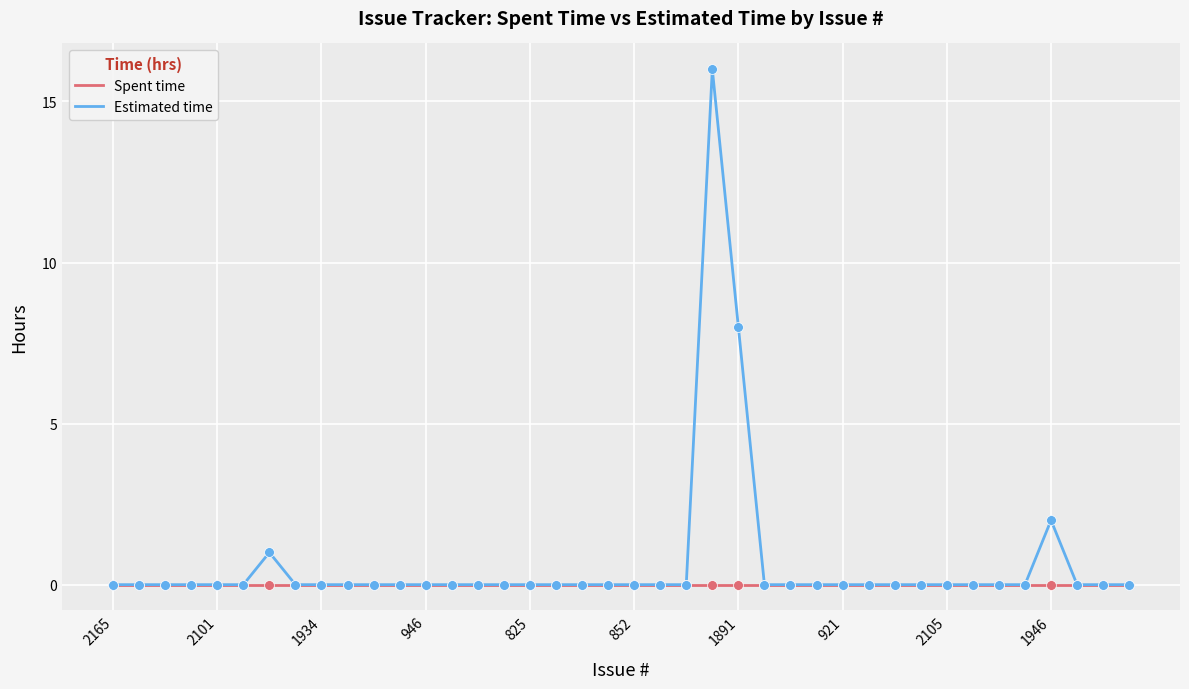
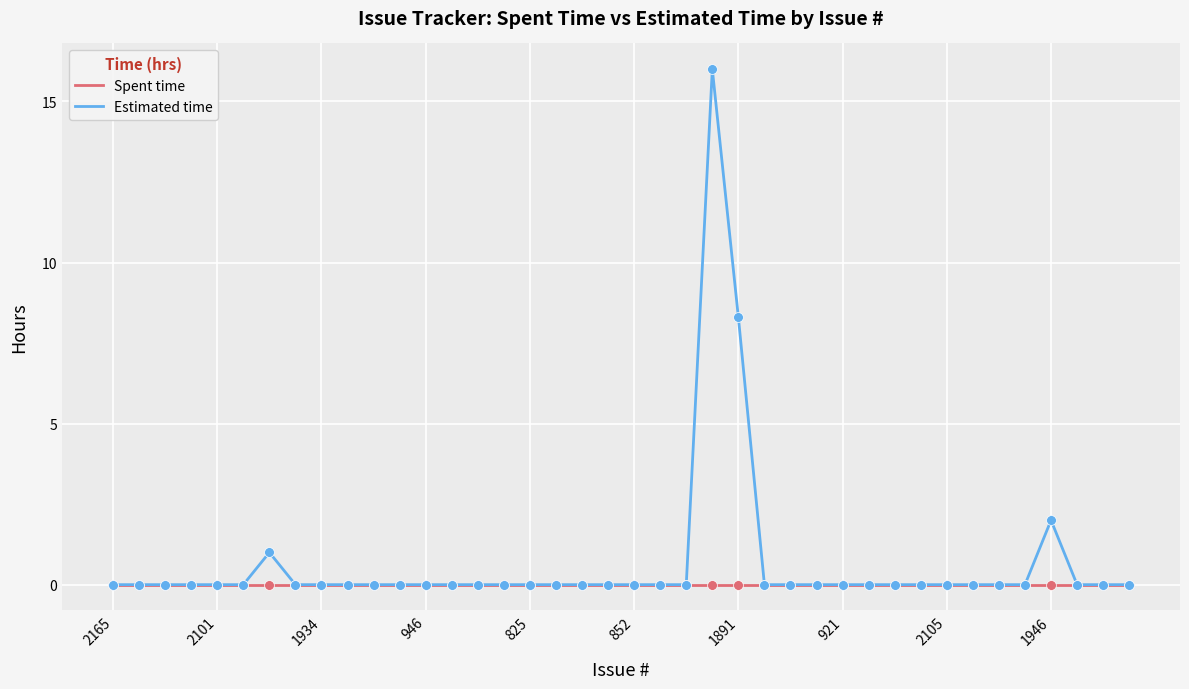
  {
    "Spent time": {
      "1891": 0.0,
      "1946": 0.0
    },
    "Estimated time": {
-     "1891": 8.0,
+     "1891": 8.3,
      "1946": 2.0
    }
  }
